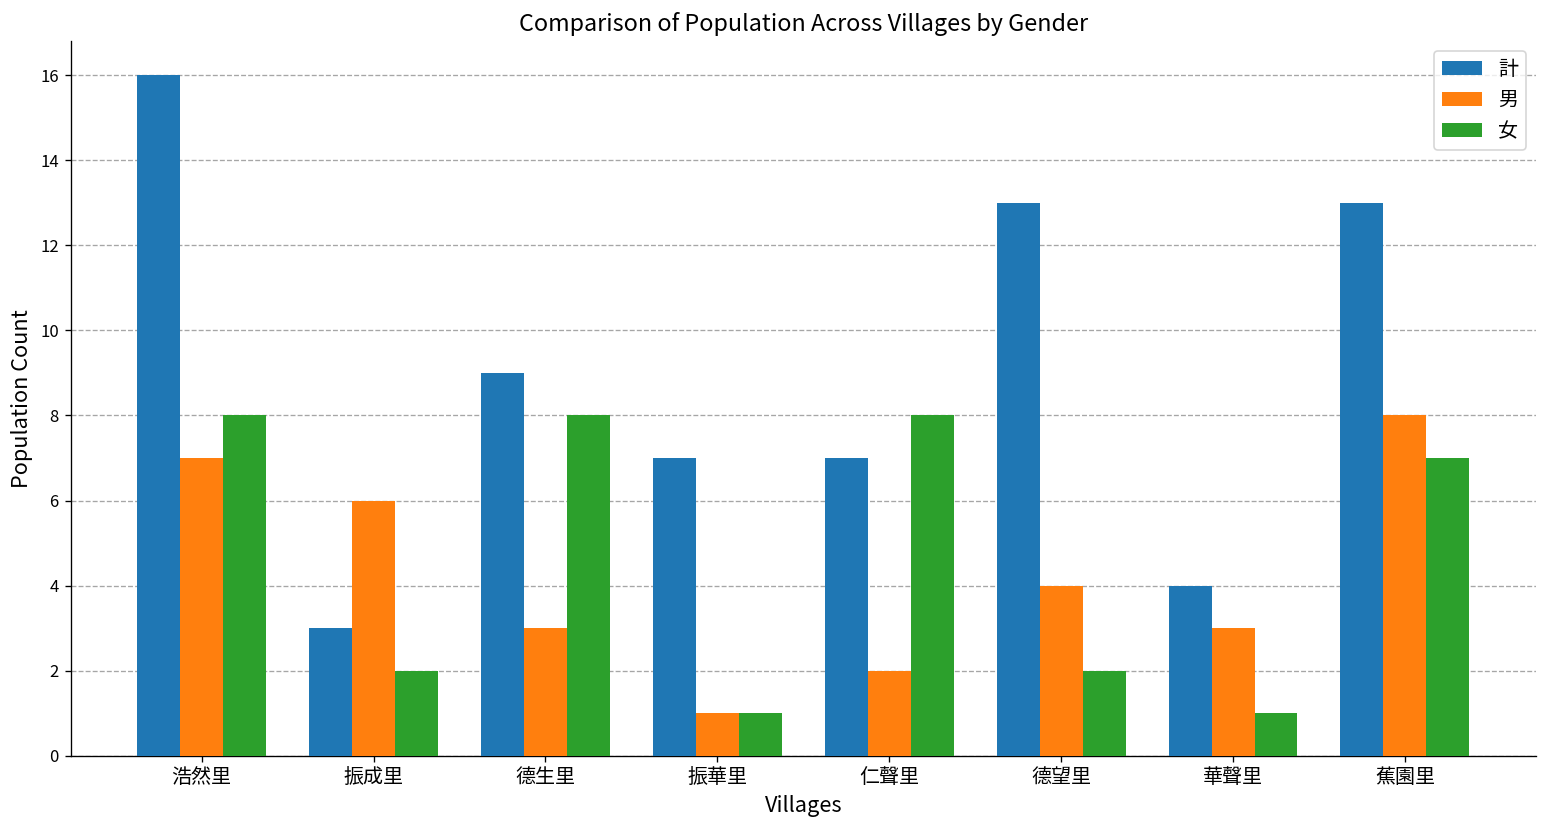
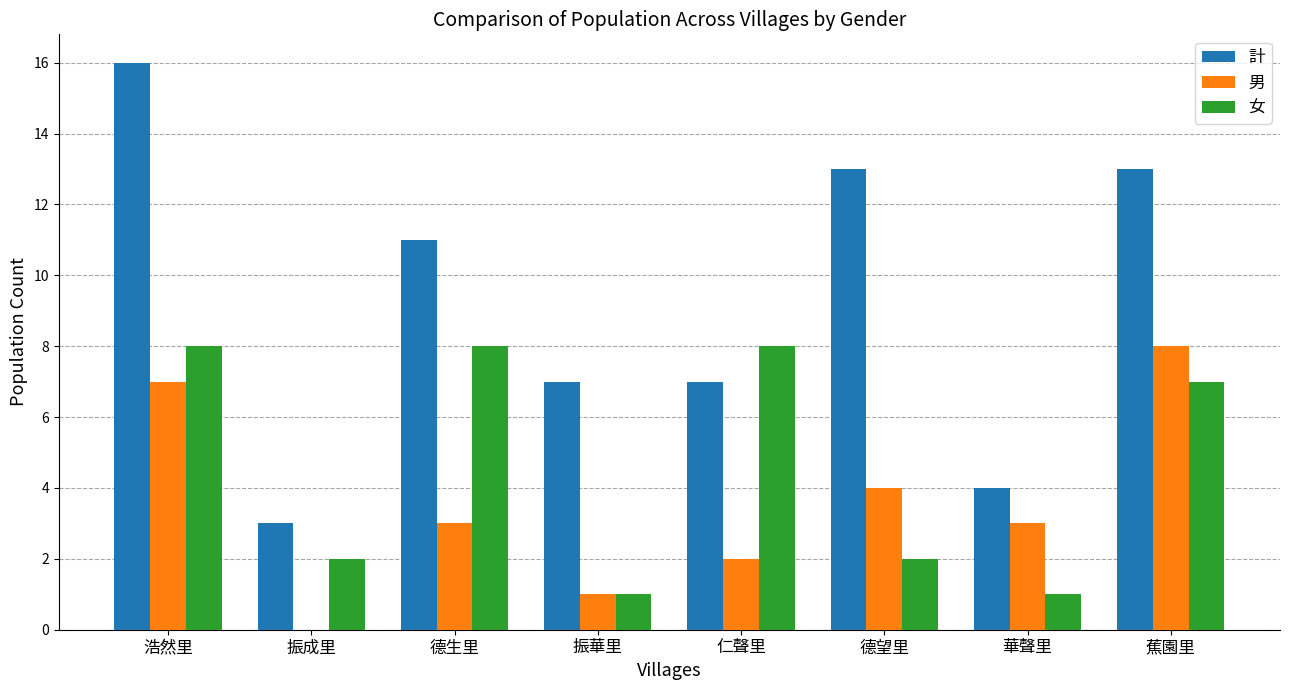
  {
    "計": {
      "浩然里": 16,
      "振成里": 3,
-     "德生里": 9,
+     "德生里": 11,
      "振華里": 7,
      "仁聲里": 7,
      "德望里": 13,
      "華聲里": 4,
      "蕉園里": 13
    },
    "男": {
      "浩然里": 7,
-     "振成里": 6,
+     "振成里": 0,
      "德生里": 3,
      "振華里": 1,
      "仁聲里": 2,
      "德望里": 4,
      "華聲里": 3,
      "蕉園里": 8
    },
    "女": {
      "浩然里": 8,
      "振成里": 2,
      "德生里": 8,
      "振華里": 1,
      "仁聲里": 8,
      "德望里": 2,
      "華聲里": 1,
      "蕉園里": 7
    }
  }
